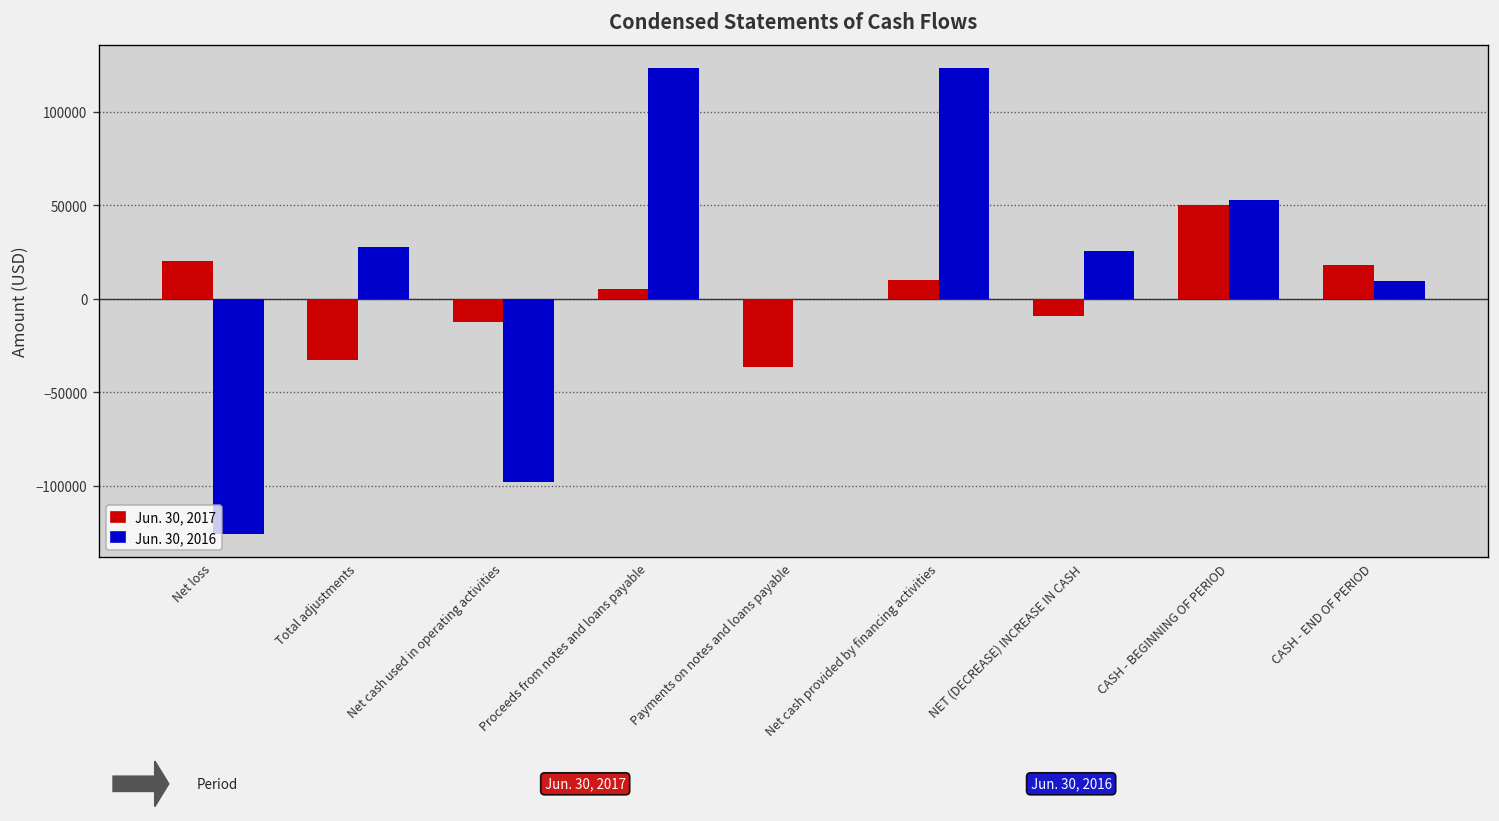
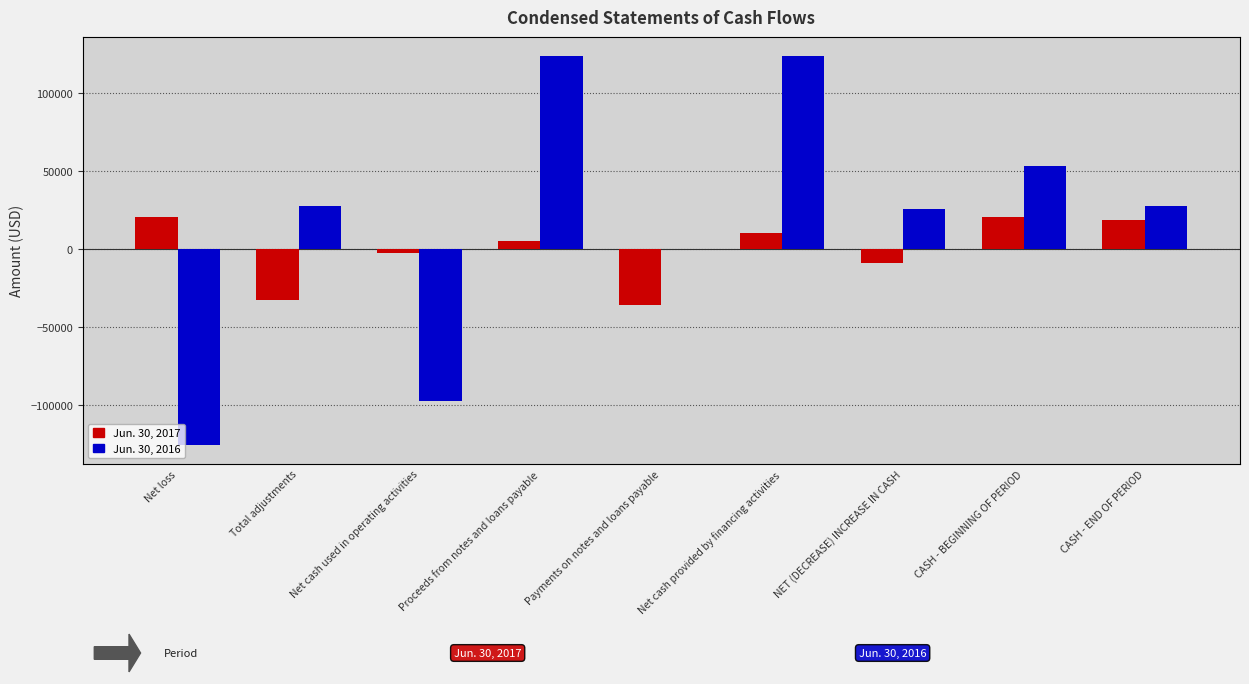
  {
    "Jun. 30, 2017": {
      "Net loss": 20000,
      "Total adjustments": -32000,
-     "Net cash used in operating activities": -12000,
+     "Net cash used in operating activities": -3000,
      "Proceeds from notes and loans payable": 5000,
      "Payments on notes and loans payable": -36000,
      "Net cash provided by financing activities": 10000,
      "NET (DECREASE) INCREASE IN CASH": -9000,
-     "CASH - BEGINNING OF PERIOD": 50000,
+     "CASH - BEGINNING OF PERIOD": 21000,
      "CASH - END OF PERIOD": 18000
    },
    "Jun. 30, 2016": {
      "Net loss": -126000,
      "Total adjustments": 28000,
      "Net cash used in operating activities": -98000,
      "Proceeds from notes and loans payable": 124000,
      "Payments on notes and loans payable": 0,
      "Net cash provided by financing activities": 124000,
      "NET (DECREASE) INCREASE IN CASH": 26000,
      "CASH - BEGINNING OF PERIOD": 53000,
-     "CASH - END OF PERIOD": 10000
+     "CASH - END OF PERIOD": 28000
    }
  }
